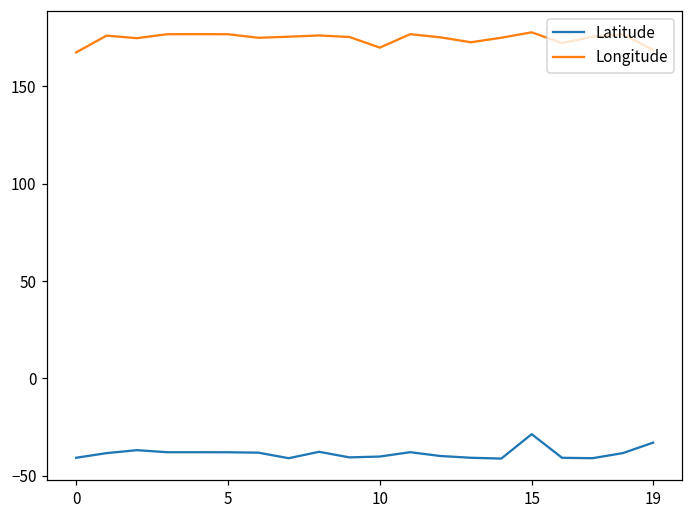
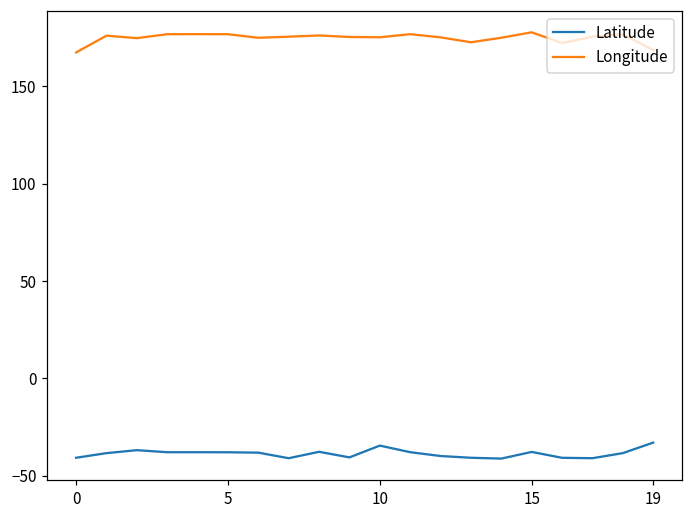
  {
    "Latitude": {
      "0": -41,
      "5": -38,
-     "10": -40,
-     "15": -29,
+     "10": -35,
+     "15": -38,
      "19": -33
    },
    "Longitude": {
      "0": 167,
      "5": 177,
-     "10": 170,
+     "10": 175,
      "15": 178
    }
  }
